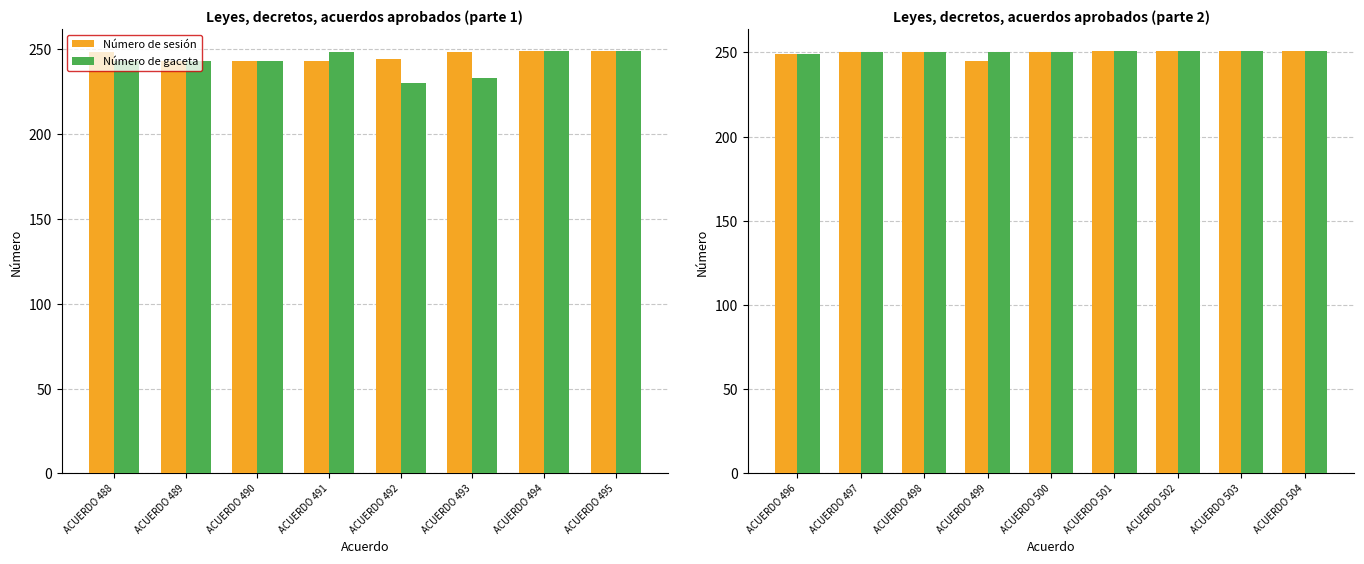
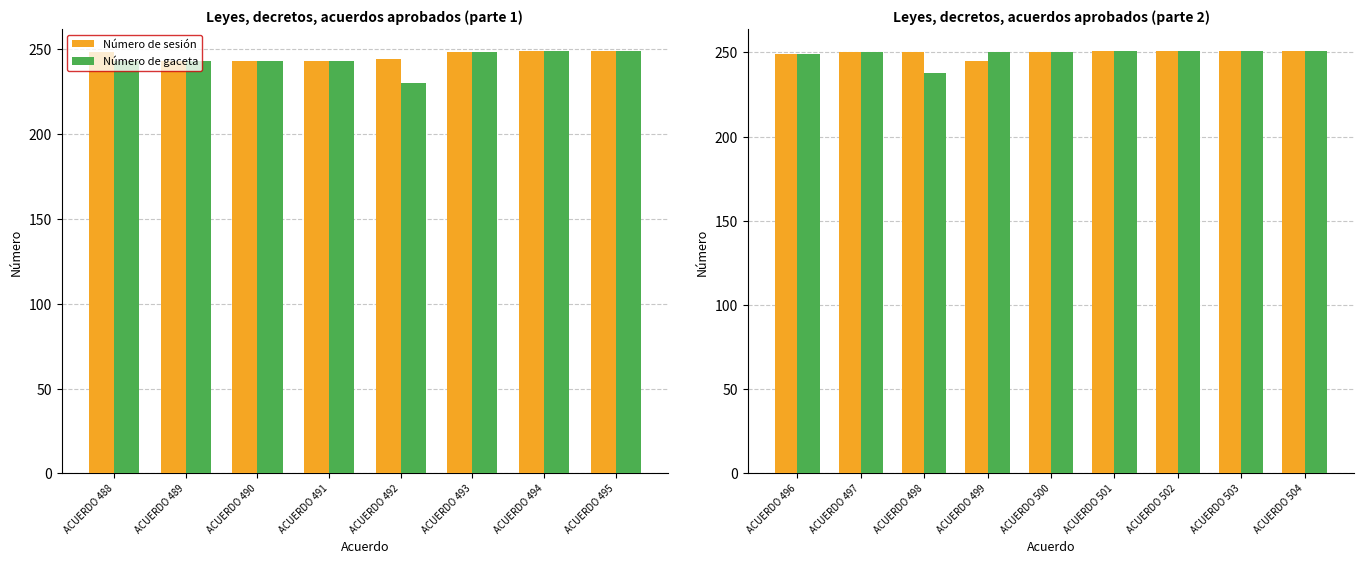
  {
    "Leyes, decretos, acuerdos aprobados (parte 1)": {
      "Número de sesión": {
        "ACUERDO 490": 243,
        "ACUERDO 491": 243,
        "ACUERDO 492": 244,
        "ACUERDO 493": 248,
        "ACUERDO 494": 249,
        "ACUERDO 495": 249
      },
      "Número de gaceta": {
        "ACUERDO 490": 243,
-       "ACUERDO 491": 248,
+       "ACUERDO 491": 243,
        "ACUERDO 492": 230,
-       "ACUERDO 493": 233,
+       "ACUERDO 493": 248,
        "ACUERDO 494": 249,
        "ACUERDO 495": 249
      }
    },
    "Leyes, decretos, acuerdos aprobados (parte 2)": {
      "Número de sesión": {
        "ACUERDO 496": 249,
        "ACUERDO 497": 250,
        "ACUERDO 498": 250,
        "ACUERDO 499": 245,
        "ACUERDO 500": 250,
        "ACUERDO 501": 251,
        "ACUERDO 502": 251,
        "ACUERDO 503": 251,
        "ACUERDO 504": 251
      },
      "Número de gaceta": {
        "ACUERDO 496": 249,
        "ACUERDO 497": 250,
-       "ACUERDO 498": 250,
+       "ACUERDO 498": 238,
        "ACUERDO 499": 250,
        "ACUERDO 500": 250,
        "ACUERDO 501": 251,
        "ACUERDO 502": 251,
        "ACUERDO 503": 251,
        "ACUERDO 504": 251
      }
    }
  }
